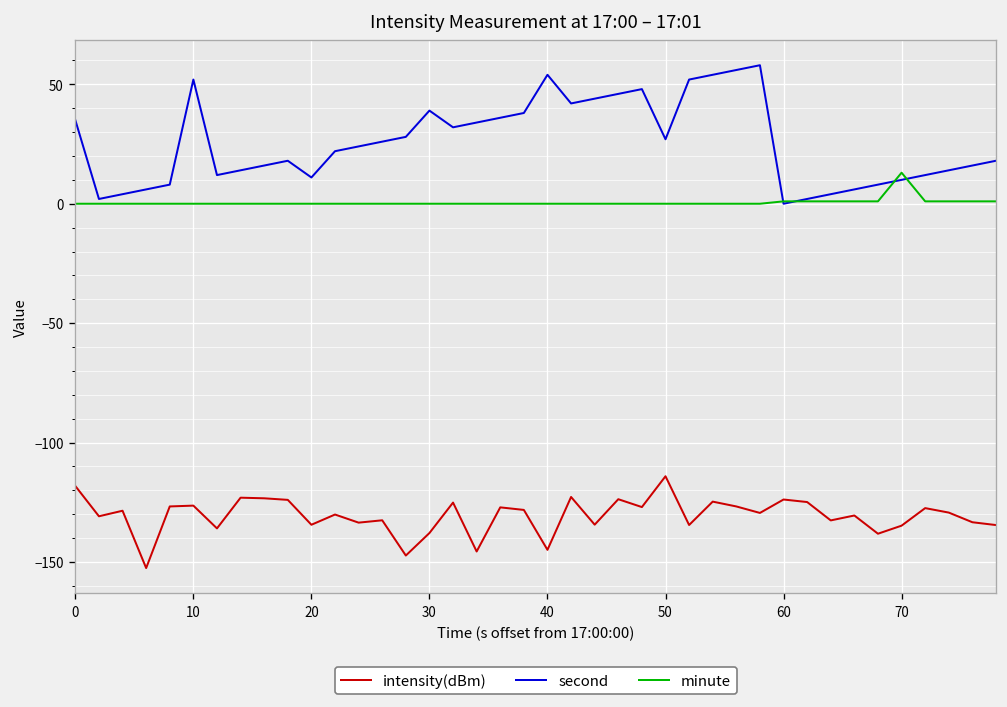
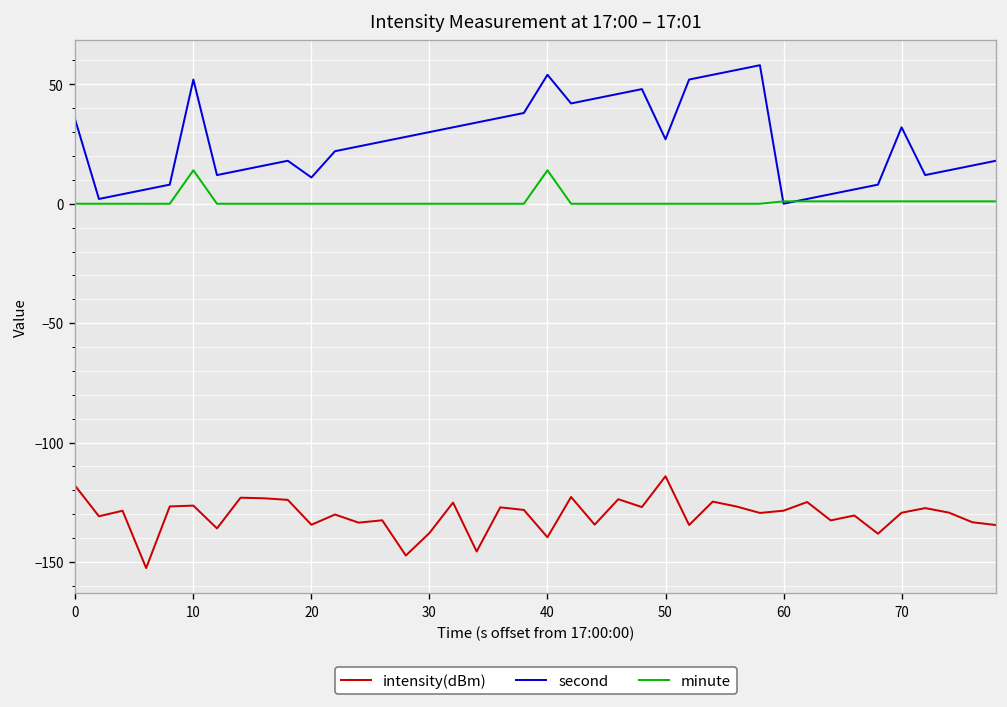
  {
    "intensity(dBm)": {
      "0": -118,
      "10": -126,
      "20": -134,
      "30": -138,
-     "40": -145,
+     "40": -140,
      "50": -114,
-     "60": -124,
-     "70": -135
+     "60": -129,
+     "70": -129
    },
    "second": {
      "0": 35,
      "10": 52,
      "20": 11,
-     "30": 39,
+     "30": 30,
      "40": 54,
      "50": 27,
-     "70": 10
+     "70": 32
    },
    "minute": {
      "0": 0,
-     "10": 0,
+     "10": 14,
      "20": 0,
      "30": 0,
-     "40": 0,
+     "40": 14,
      "50": 0,
-     "70": 13
+     "70": 1
    }
  }
